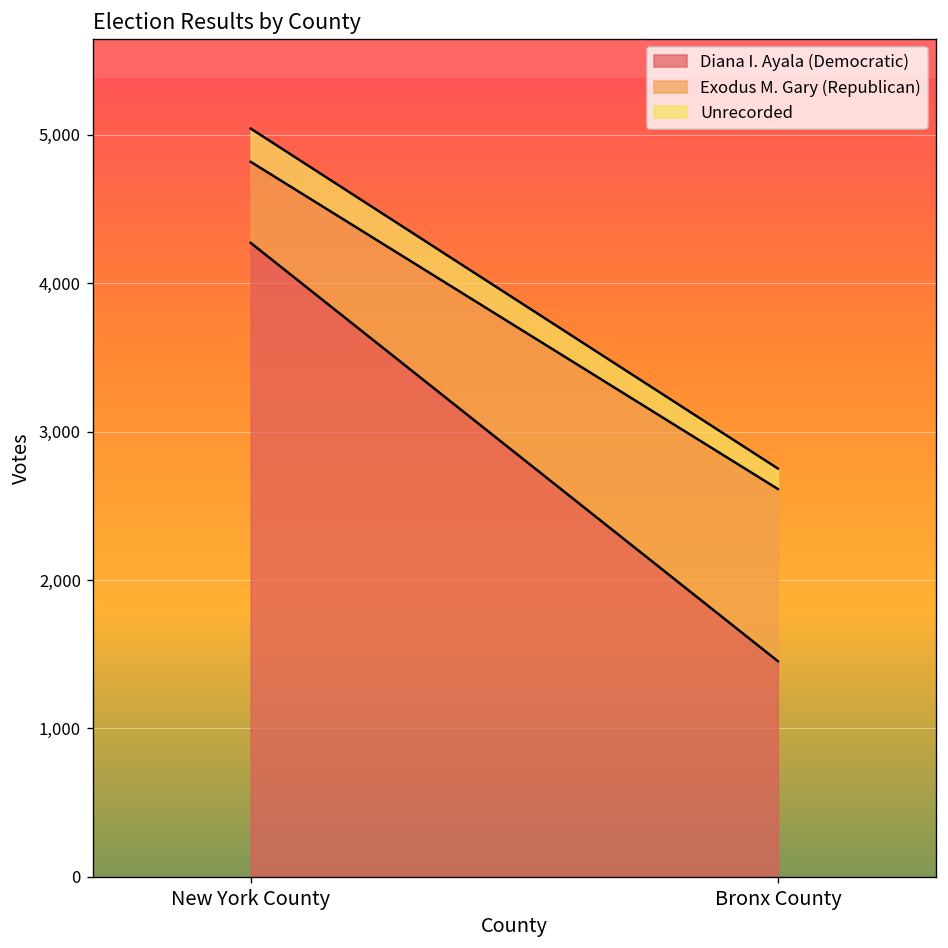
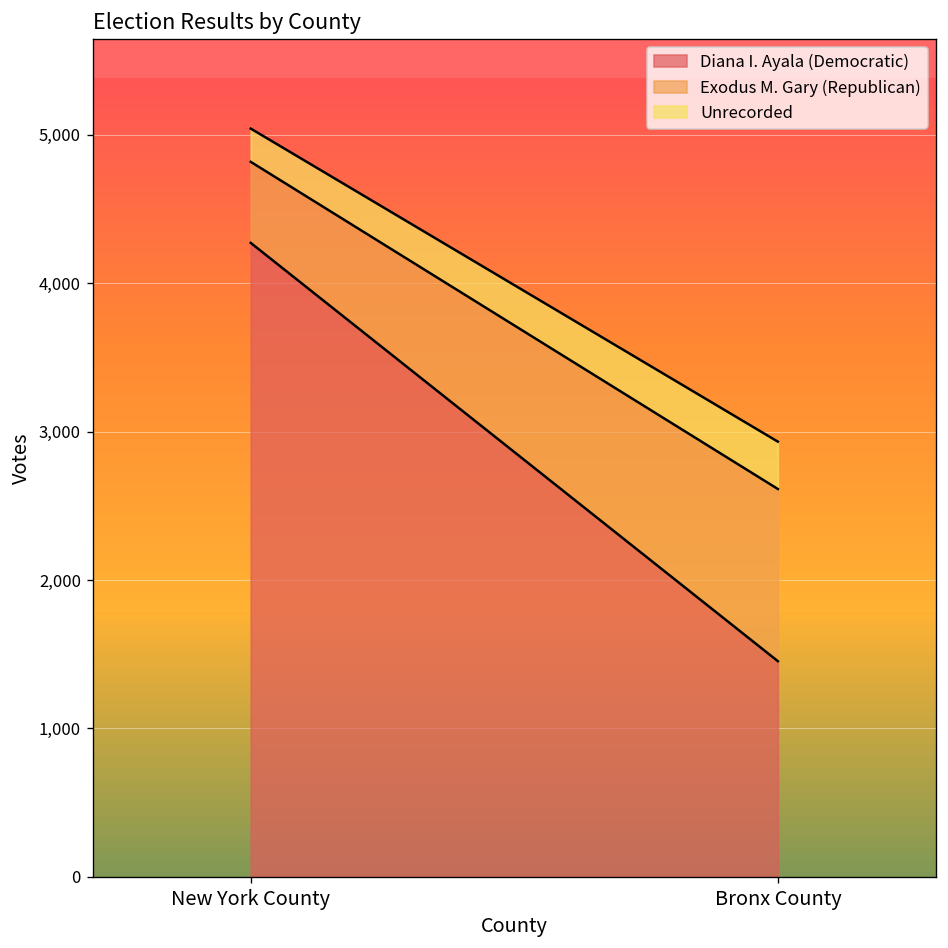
  {
    "Diana I. Ayala (Democratic)": {
      "New York County": "4,270",
      "Bronx County": "1,450"
    },
    "Exodus M. Gary (Republican)": {
      "New York County": "550",
      "Bronx County": "1,160"
    },
    "Unrecorded": {
      "New York County": "220",
-     "Bronx County": "140"
+     "Bronx County": "320"
    }
  }
